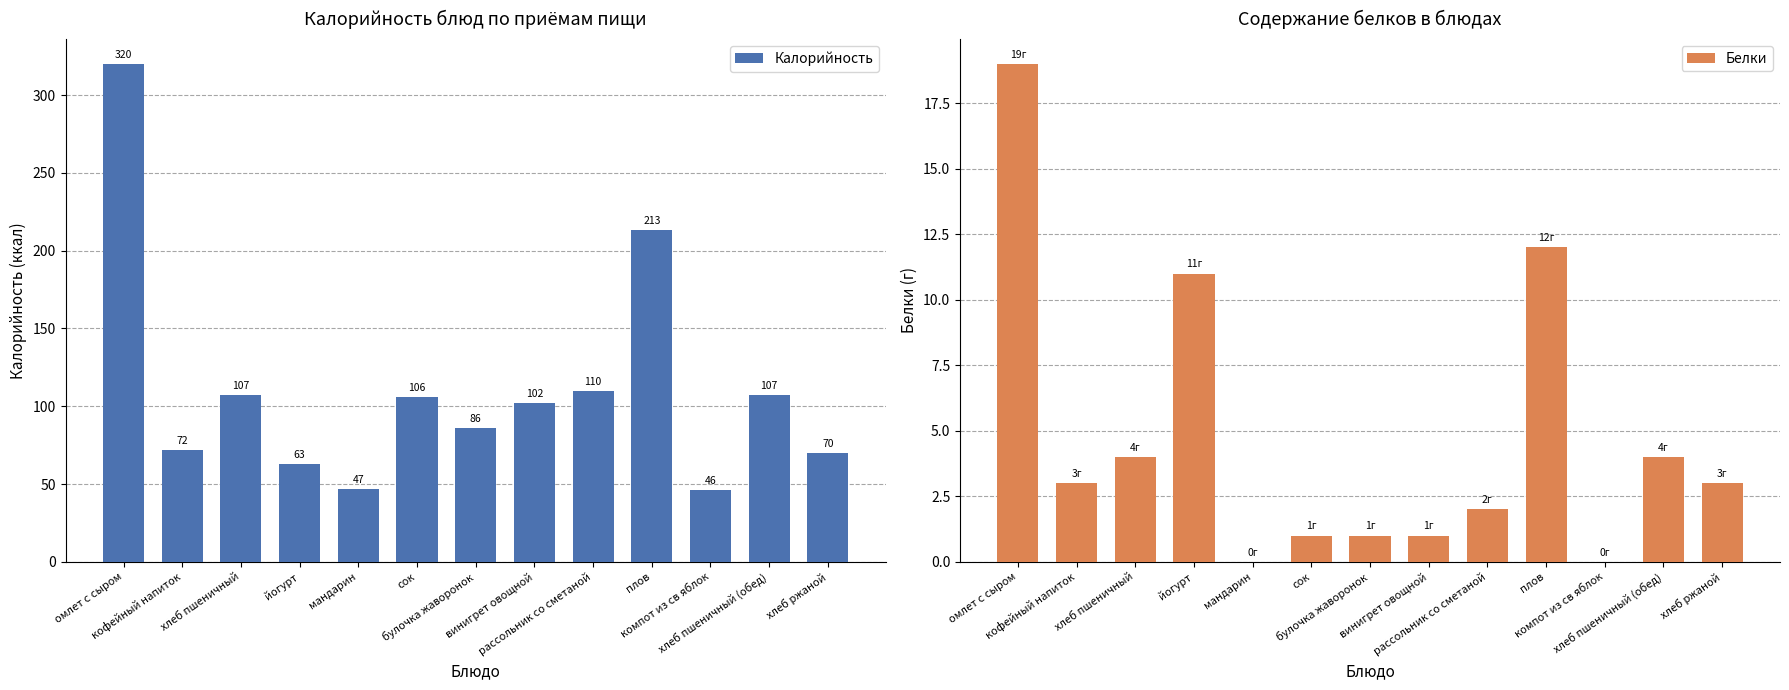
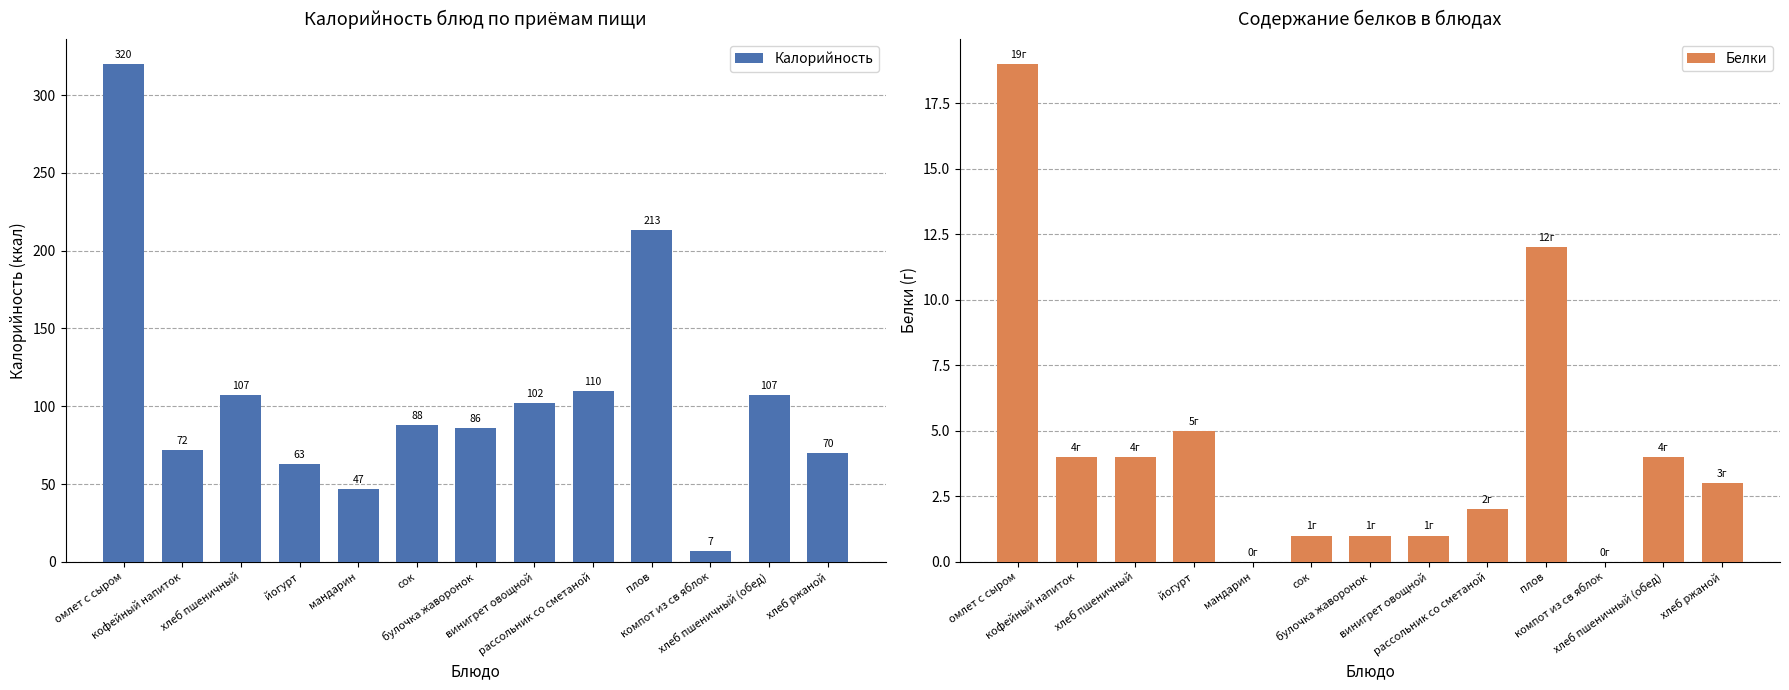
  {
    "Калорийность блюд по приёмам пищи": {
      "омлет с сыром": "320",
      "кофейный напиток": "72",
      "хлеб пшеничный": "107",
      "йогурт": "63",
      "мандарин": "47",
-     "сок": "106",
+     "сок": "88",
      "булочка жаворонок": "86",
      "винигрет овощной": "102",
      "рассольник со сметаной": "110",
      "плов": "213",
-     "компот из св яблок": "46",
+     "компот из св яблок": "7",
      "хлеб пшеничный (обед)": "107",
      "хлеб ржаной": "70"
    },
    "Содержание белков в блюдах": {
      "омлет с сыром": "19г",
-     "кофейный напиток": "3г",
+     "кофейный напиток": "4г",
      "хлеб пшеничный": "4г",
-     "йогурт": "11г",
+     "йогурт": "5г",
      "мандарин": "0г",
      "сок": "1г",
      "булочка жаворонок": "1г",
      "винигрет овощной": "1г",
      "рассольник со сметаной": "2г",
      "плов": "12г",
      "компот из св яблок": "0г",
      "хлеб пшеничный (обед)": "4г",
      "хлеб ржаной": "3г"
    }
  }
